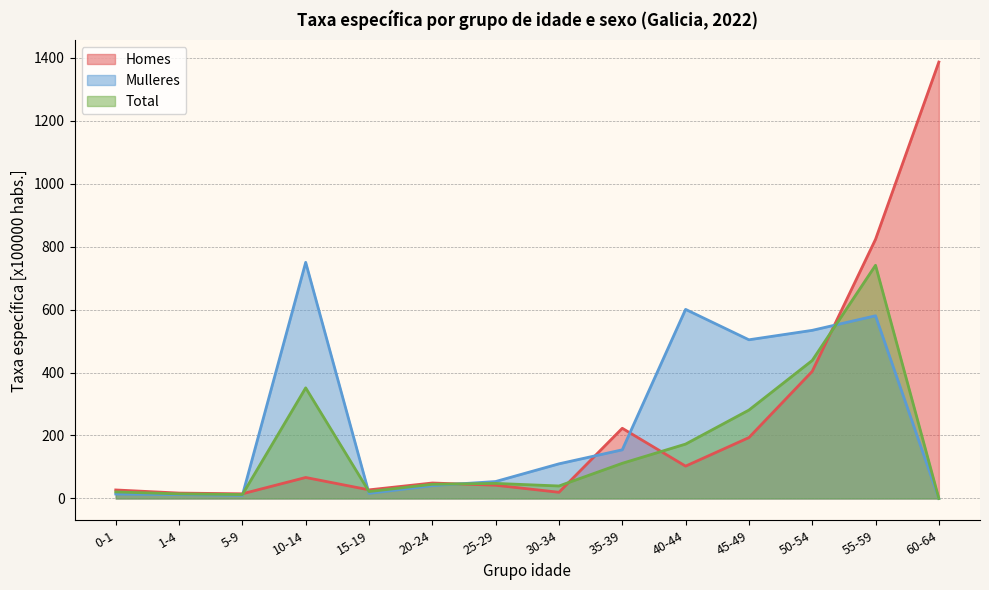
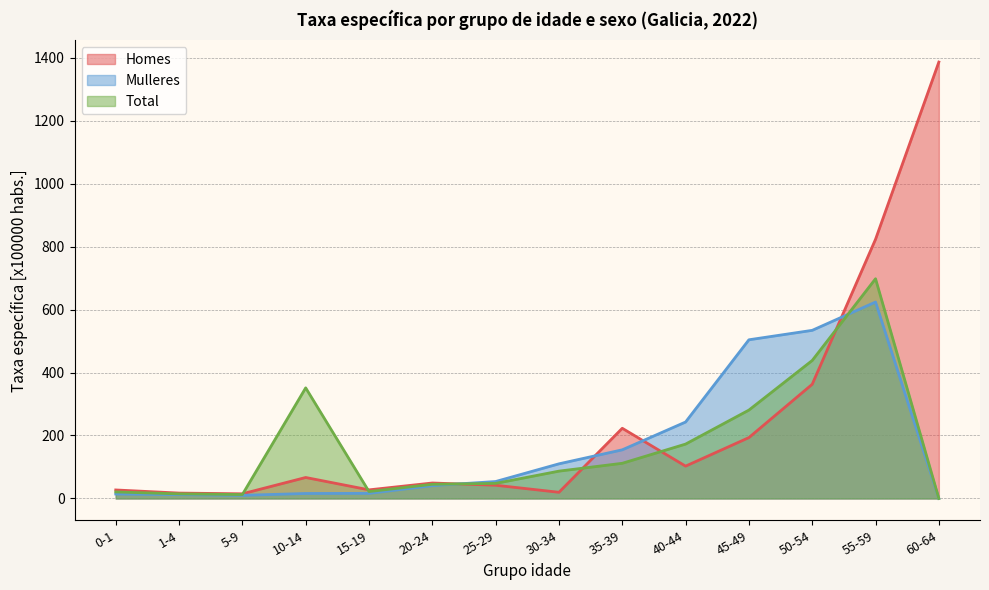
  {
    "Homes": {
      "10-14": 70,
      "30-34": 20,
      "35-39": 220,
      "40-44": 100,
      "45-49": 190,
-     "50-54": 400,
+     "50-54": 360,
      "55-59": 820,
      "60-64": 1390
    },
    "Mulleres": {
-     "10-14": 750,
+     "10-14": 20,
      "30-34": 110,
      "35-39": 150,
-     "40-44": 600,
+     "40-44": 240,
      "45-49": 500,
      "50-54": 530,
-     "55-59": 580
+     "55-59": 620
    },
    "Total": {
      "10-14": 350,
-     "30-34": 40,
+     "30-34": 90,
      "35-39": 110,
      "40-44": 170,
      "45-49": 280,
      "50-54": 440,
-     "55-59": 740
+     "55-59": 700
    }
  }
